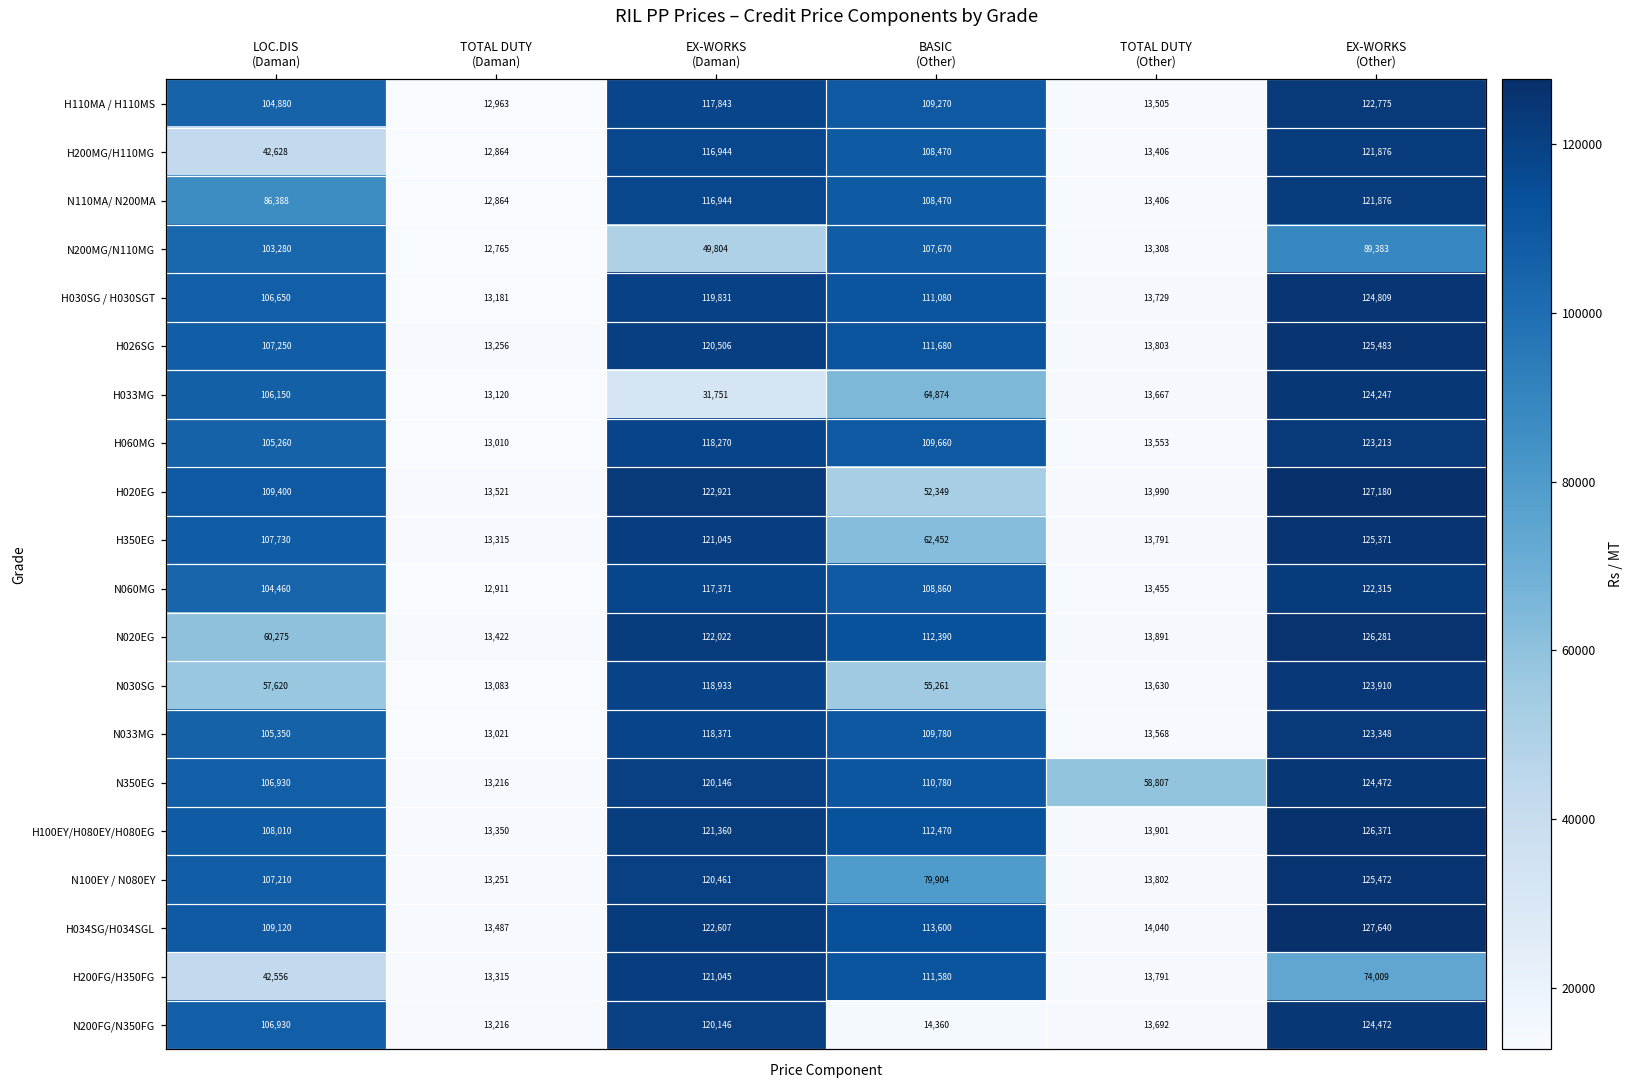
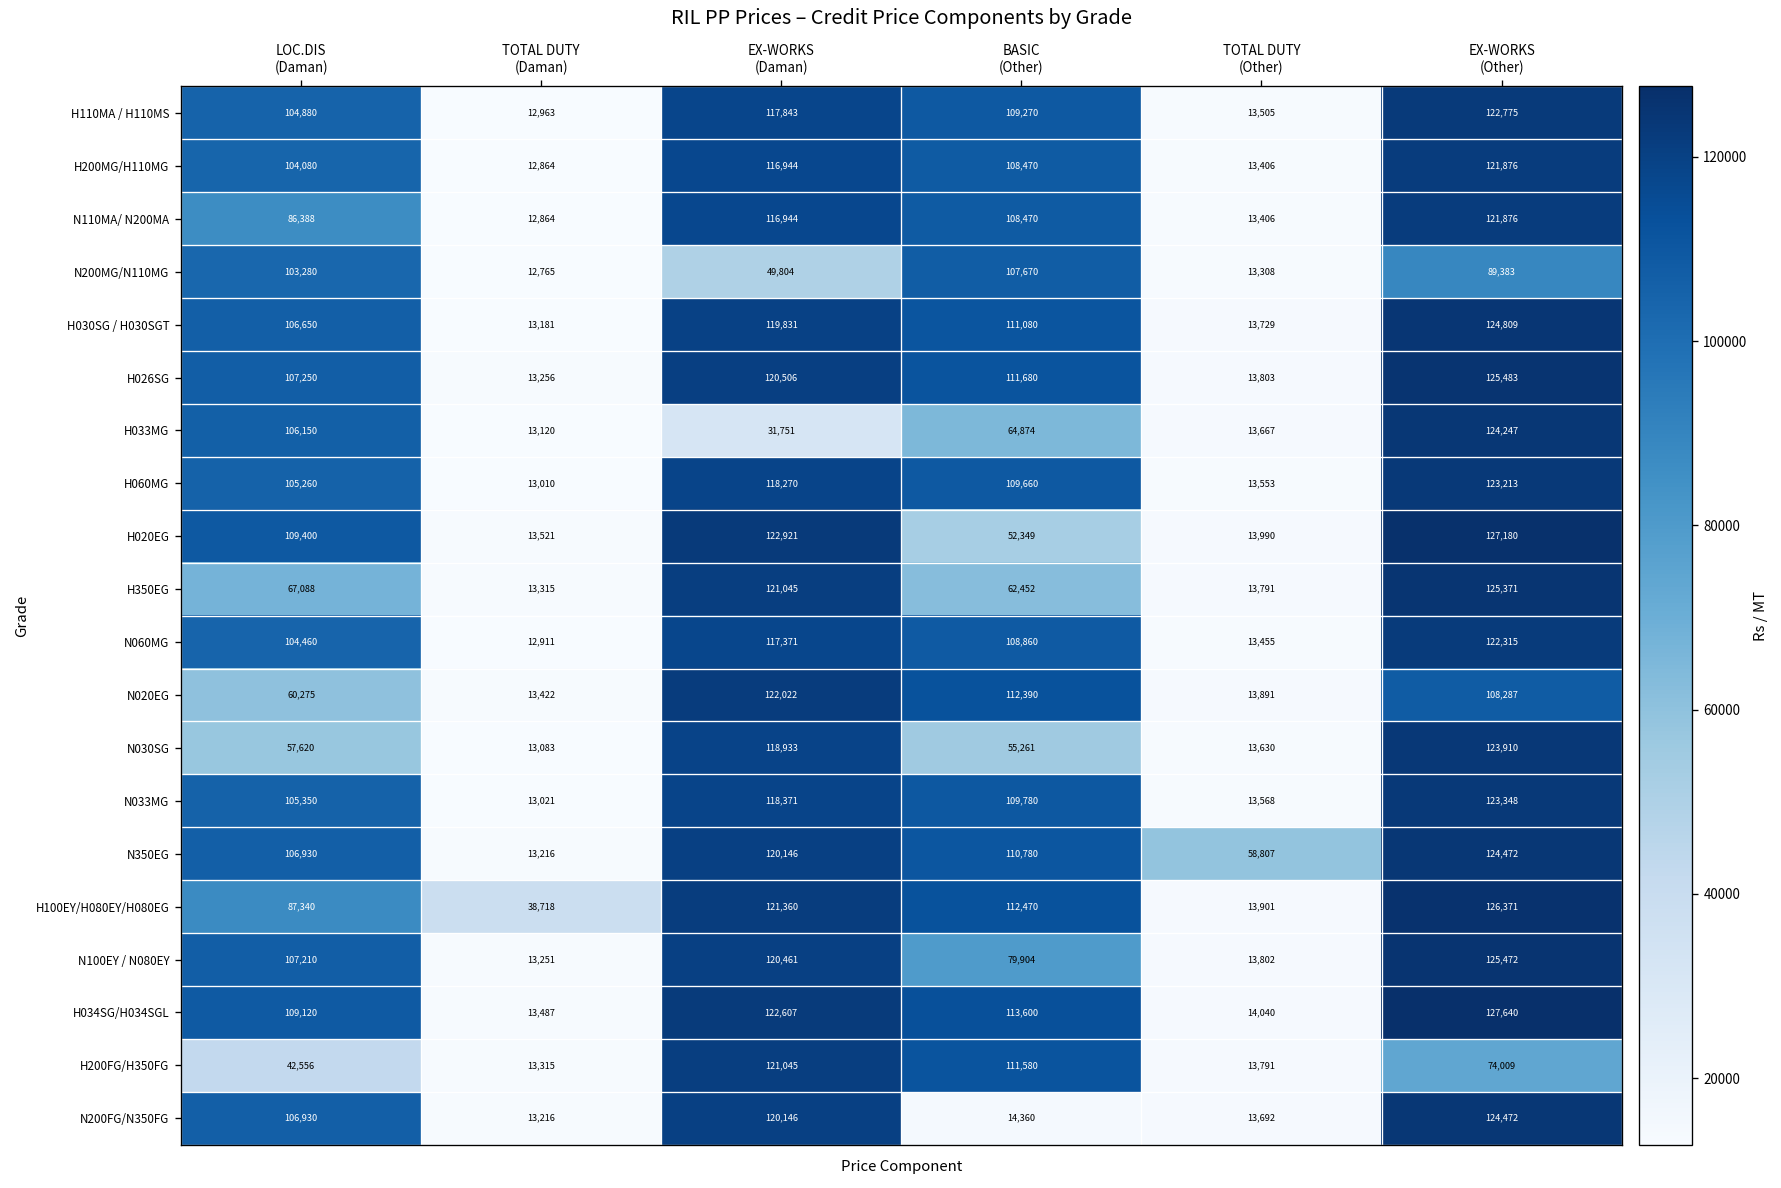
  {
    "H110MA / H110MS": {
      "LOC.DIS (Daman)": "104,880",
      "TOTAL DUTY (Daman)": "12,963",
      "EX-WORKS (Daman)": "117,843",
      "BASIC (Other)": "109,270",
      "TOTAL DUTY (Other)": "13,505",
      "EX-WORKS (Other)": "122,775"
    },
    "H200MG/H110MG": {
-     "LOC.DIS (Daman)": "42,628",
+     "LOC.DIS (Daman)": "104,080",
      "TOTAL DUTY (Daman)": "12,864",
      "EX-WORKS (Daman)": "116,944",
      "BASIC (Other)": "108,470",
      "TOTAL DUTY (Other)": "13,406",
      "EX-WORKS (Other)": "121,876"
    },
    "N110MA/ N200MA": {
      "LOC.DIS (Daman)": "86,388",
      "TOTAL DUTY (Daman)": "12,864",
      "EX-WORKS (Daman)": "116,944",
      "BASIC (Other)": "108,470",
      "TOTAL DUTY (Other)": "13,406",
      "EX-WORKS (Other)": "121,876"
    },
    "N200MG/N110MG": {
      "LOC.DIS (Daman)": "103,280",
      "TOTAL DUTY (Daman)": "12,765",
      "EX-WORKS (Daman)": "49,804",
      "BASIC (Other)": "107,670",
      "TOTAL DUTY (Other)": "13,308",
      "EX-WORKS (Other)": "89,383"
    },
    "H030SG / H030SGT": {
      "LOC.DIS (Daman)": "106,650",
      "TOTAL DUTY (Daman)": "13,181",
      "EX-WORKS (Daman)": "119,831",
      "BASIC (Other)": "111,080",
      "TOTAL DUTY (Other)": "13,729",
      "EX-WORKS (Other)": "124,809"
    },
    "H026SG": {
      "LOC.DIS (Daman)": "107,250",
      "TOTAL DUTY (Daman)": "13,256",
      "EX-WORKS (Daman)": "120,506",
      "BASIC (Other)": "111,680",
      "TOTAL DUTY (Other)": "13,803",
      "EX-WORKS (Other)": "125,483"
    },
    "H033MG": {
      "LOC.DIS (Daman)": "106,150",
      "TOTAL DUTY (Daman)": "13,120",
      "EX-WORKS (Daman)": "31,751",
      "BASIC (Other)": "64,874",
      "TOTAL DUTY (Other)": "13,667",
      "EX-WORKS (Other)": "124,247"
    },
    "H060MG": {
      "LOC.DIS (Daman)": "105,260",
      "TOTAL DUTY (Daman)": "13,010",
      "EX-WORKS (Daman)": "118,270",
      "BASIC (Other)": "109,660",
      "TOTAL DUTY (Other)": "13,553",
      "EX-WORKS (Other)": "123,213"
    },
    "H020EG": {
      "LOC.DIS (Daman)": "109,400",
      "TOTAL DUTY (Daman)": "13,521",
      "EX-WORKS (Daman)": "122,921",
      "BASIC (Other)": "52,349",
      "TOTAL DUTY (Other)": "13,990",
      "EX-WORKS (Other)": "127,180"
    },
    "H350EG": {
-     "LOC.DIS (Daman)": "107,730",
+     "LOC.DIS (Daman)": "67,088",
      "TOTAL DUTY (Daman)": "13,315",
      "EX-WORKS (Daman)": "121,045",
      "BASIC (Other)": "62,452",
      "TOTAL DUTY (Other)": "13,791",
      "EX-WORKS (Other)": "125,371"
    },
    "N060MG": {
      "LOC.DIS (Daman)": "104,460",
      "TOTAL DUTY (Daman)": "12,911",
      "EX-WORKS (Daman)": "117,371",
      "BASIC (Other)": "108,860",
      "TOTAL DUTY (Other)": "13,455",
      "EX-WORKS (Other)": "122,315"
    },
    "N020EG": {
      "LOC.DIS (Daman)": "60,275",
      "TOTAL DUTY (Daman)": "13,422",
      "EX-WORKS (Daman)": "122,022",
      "BASIC (Other)": "112,390",
      "TOTAL DUTY (Other)": "13,891",
-     "EX-WORKS (Other)": "126,281"
+     "EX-WORKS (Other)": "108,287"
    },
    "N030SG": {
      "LOC.DIS (Daman)": "57,620",
      "TOTAL DUTY (Daman)": "13,083",
      "EX-WORKS (Daman)": "118,933",
      "BASIC (Other)": "55,261",
      "TOTAL DUTY (Other)": "13,630",
      "EX-WORKS (Other)": "123,910"
    },
    "N033MG": {
      "LOC.DIS (Daman)": "105,350",
      "TOTAL DUTY (Daman)": "13,021",
      "EX-WORKS (Daman)": "118,371",
      "BASIC (Other)": "109,780",
      "TOTAL DUTY (Other)": "13,568",
      "EX-WORKS (Other)": "123,348"
    },
    "N350EG": {
      "LOC.DIS (Daman)": "106,930",
      "TOTAL DUTY (Daman)": "13,216",
      "EX-WORKS (Daman)": "120,146",
      "BASIC (Other)": "110,780",
      "TOTAL DUTY (Other)": "58,807",
      "EX-WORKS (Other)": "124,472"
    },
    "H100EY/H080EY/H080EG": {
-     "LOC.DIS (Daman)": "108,010",
-     "TOTAL DUTY (Daman)": "13,350",
+     "LOC.DIS (Daman)": "87,340",
+     "TOTAL DUTY (Daman)": "38,718",
      "EX-WORKS (Daman)": "121,360",
      "BASIC (Other)": "112,470",
      "TOTAL DUTY (Other)": "13,901",
      "EX-WORKS (Other)": "126,371"
    },
    "N100EY / N080EY": {
      "LOC.DIS (Daman)": "107,210",
      "TOTAL DUTY (Daman)": "13,251",
      "EX-WORKS (Daman)": "120,461",
      "BASIC (Other)": "79,904",
      "TOTAL DUTY (Other)": "13,802",
      "EX-WORKS (Other)": "125,472"
    },
    "H034SG/H034SGL": {
      "LOC.DIS (Daman)": "109,120",
      "TOTAL DUTY (Daman)": "13,487",
      "EX-WORKS (Daman)": "122,607",
      "BASIC (Other)": "113,600",
      "TOTAL DUTY (Other)": "14,040",
      "EX-WORKS (Other)": "127,640"
    },
    "H200FG/H350FG": {
      "LOC.DIS (Daman)": "42,556",
      "TOTAL DUTY (Daman)": "13,315",
      "EX-WORKS (Daman)": "121,045",
      "BASIC (Other)": "111,580",
      "TOTAL DUTY (Other)": "13,791",
      "EX-WORKS (Other)": "74,009"
    },
    "N200FG/N350FG": {
      "LOC.DIS (Daman)": "106,930",
      "TOTAL DUTY (Daman)": "13,216",
      "EX-WORKS (Daman)": "120,146",
      "BASIC (Other)": "14,360",
      "TOTAL DUTY (Other)": "13,692",
      "EX-WORKS (Other)": "124,472"
    }
  }
